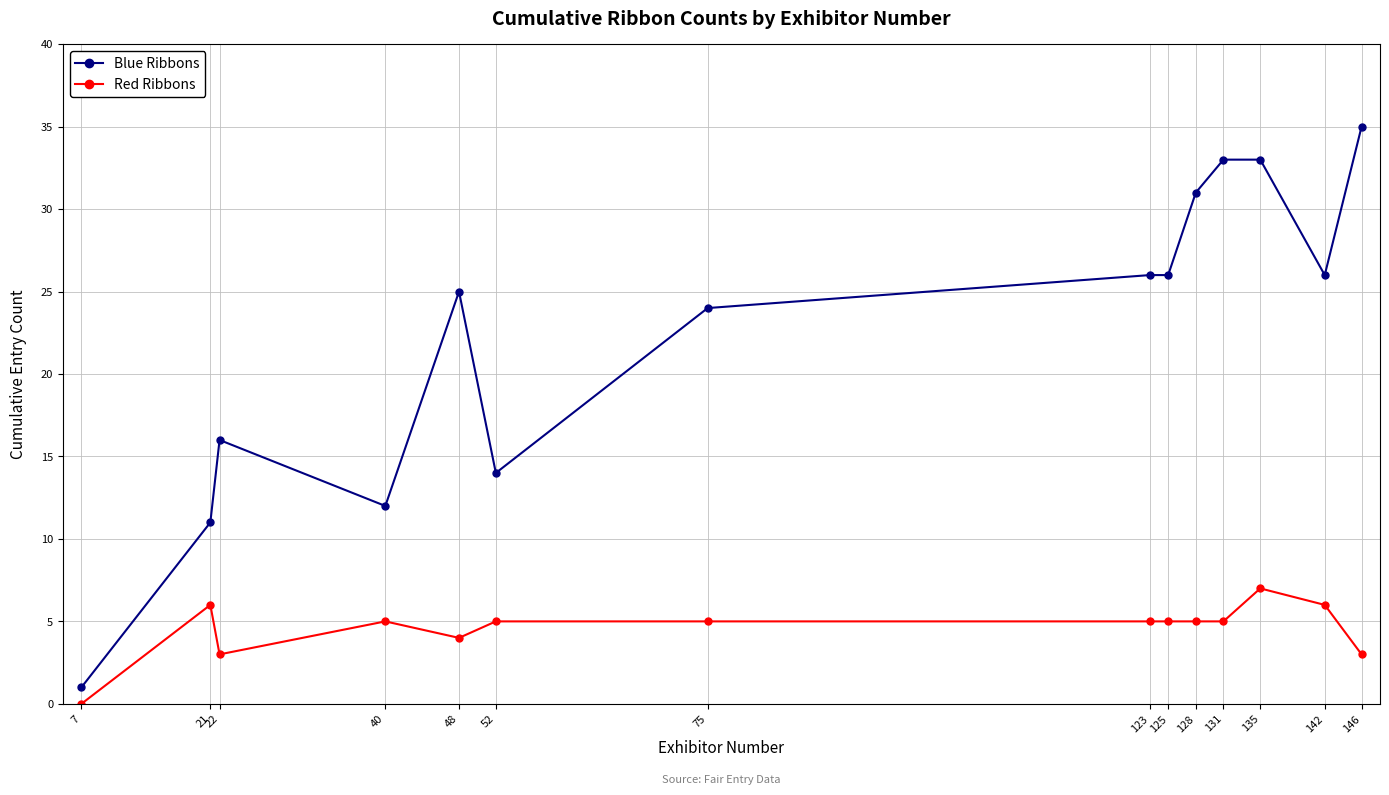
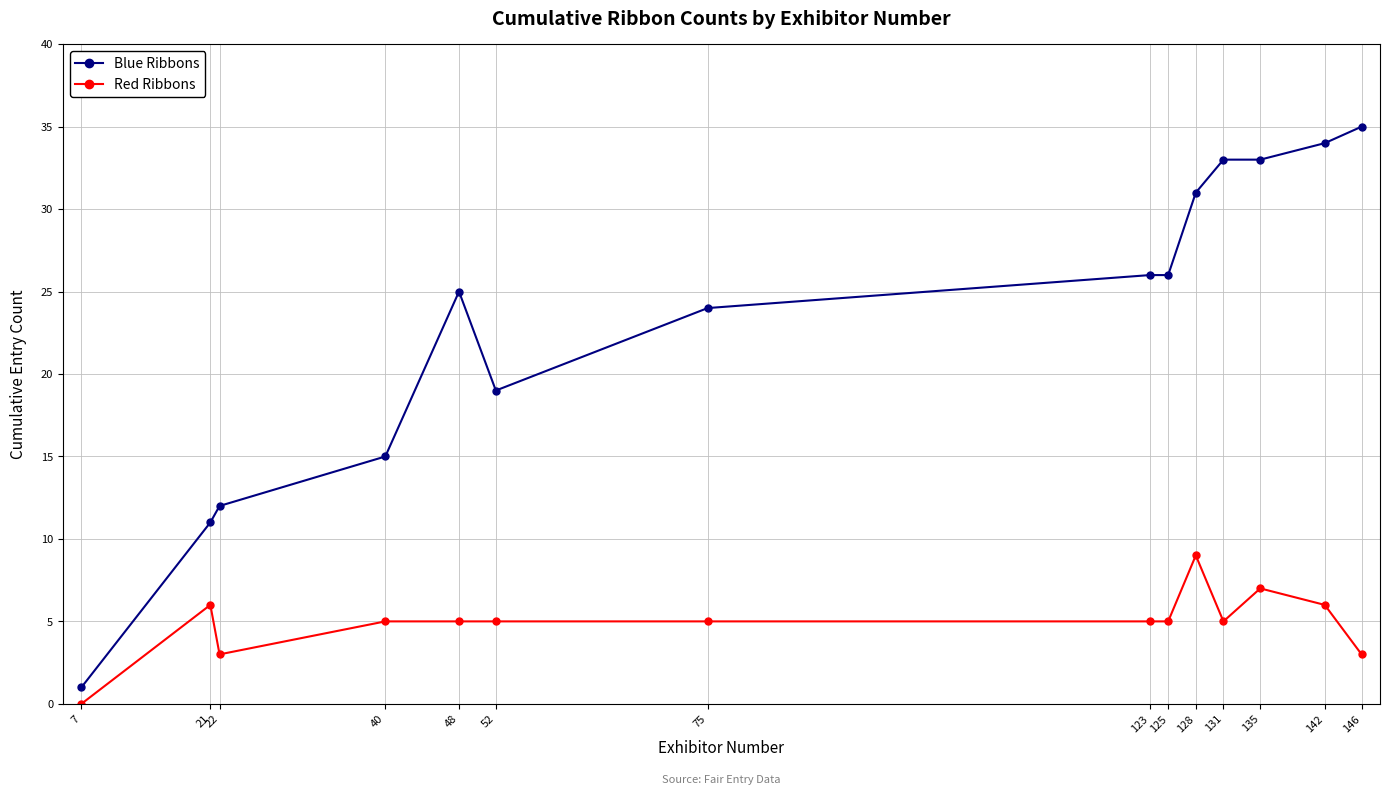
  {
    "Blue Ribbons": {
      "7": 1,
      "21": 11,
-     "22": 16,
-     "40": 12,
+     "22": 12,
+     "40": 15,
      "48": 25,
-     "52": 14,
+     "52": 19,
      "75": 24,
      "123": 26,
      "125": 26,
      "128": 31,
      "131": 33,
      "135": 33,
-     "142": 26,
+     "142": 34,
      "146": 35
    },
    "Red Ribbons": {
      "7": 0,
      "21": 6,
      "22": 3,
      "40": 5,
-     "48": 4,
+     "48": 5,
      "52": 5,
      "75": 5,
      "123": 5,
      "125": 5,
-     "128": 5,
+     "128": 9,
      "131": 5,
      "135": 7,
      "142": 6,
      "146": 3
    }
  }
